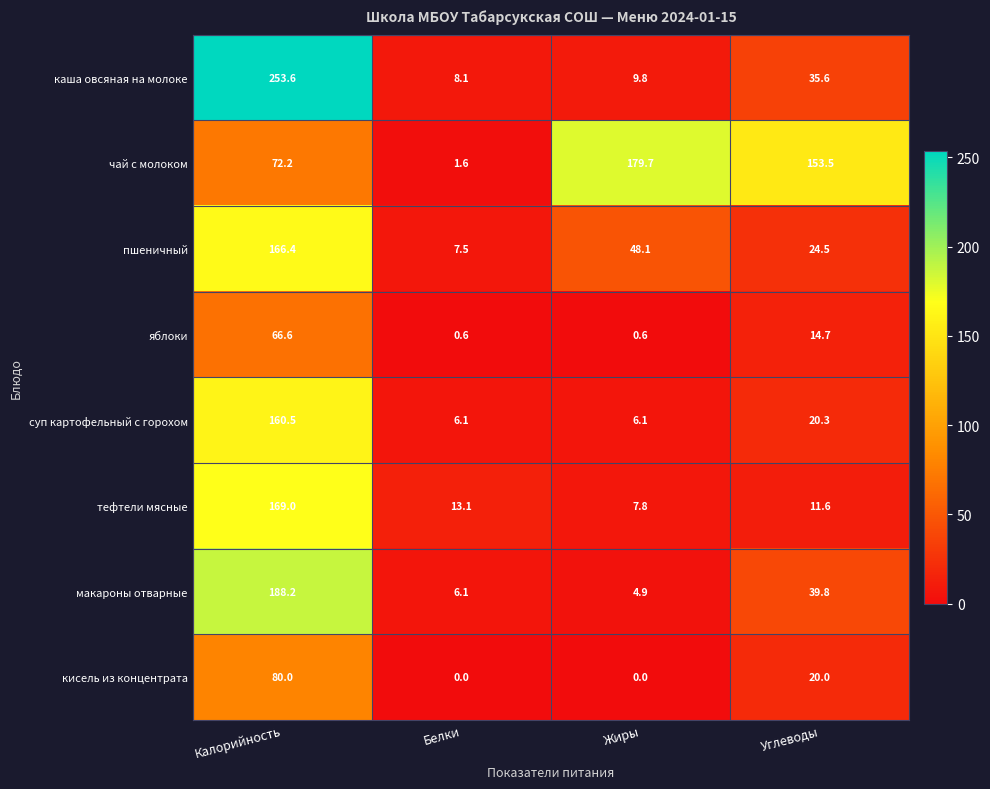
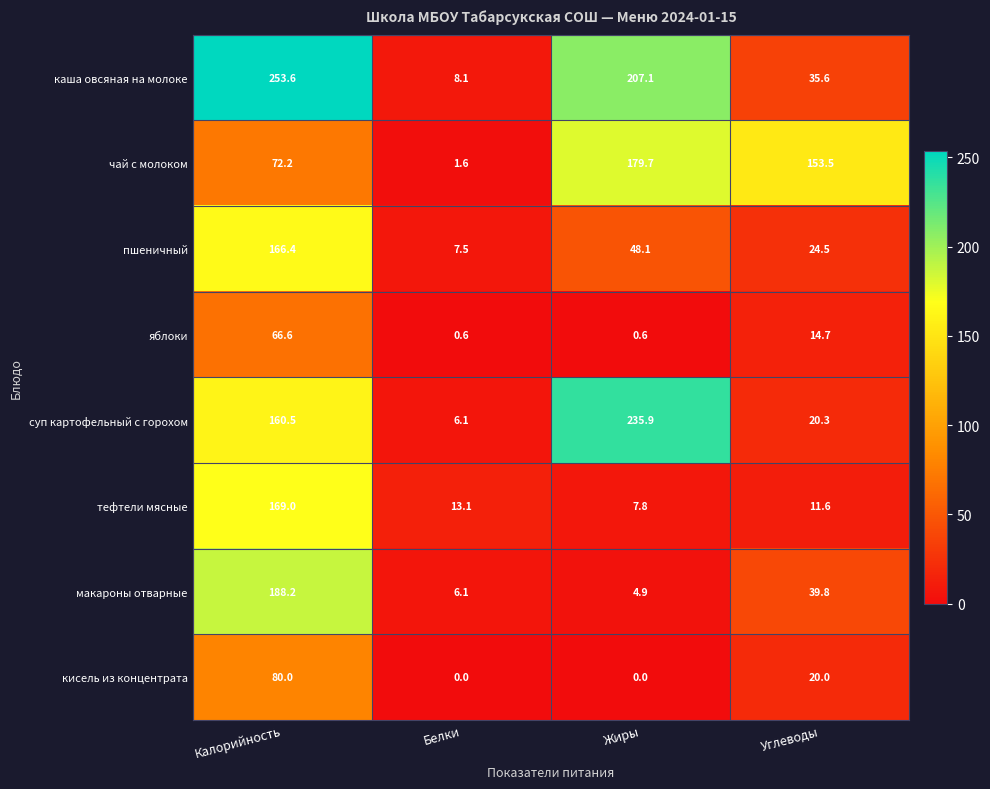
  {
    "каша овсяная на молоке": {
      "Калорийность": 253.6,
      "Белки": 8.1,
-     "Жиры": 9.8,
+     "Жиры": 207.1,
      "Углеводы": 35.6
    },
    "чай с молоком": {
      "Калорийность": 72.2,
      "Белки": 1.6,
      "Жиры": 179.7,
      "Углеводы": 153.5
    },
    "пшеничный": {
      "Калорийность": 166.4,
      "Белки": 7.5,
      "Жиры": 48.1,
      "Углеводы": 24.5
    },
    "яблоки": {
      "Калорийность": 66.6,
      "Белки": 0.6,
      "Жиры": 0.6,
      "Углеводы": 14.7
    },
    "суп картофельный с горохом": {
      "Калорийность": 160.5,
      "Белки": 6.1,
-     "Жиры": 6.1,
+     "Жиры": 235.9,
      "Углеводы": 20.3
    },
    "тефтели мясные": {
      "Калорийность": 169.0,
      "Белки": 13.1,
      "Жиры": 7.8,
      "Углеводы": 11.6
    },
    "макароны отварные": {
      "Калорийность": 188.2,
      "Белки": 6.1,
      "Жиры": 4.9,
      "Углеводы": 39.8
    },
    "кисель из концентрата": {
      "Калорийность": 80.0,
      "Белки": 0.0,
      "Жиры": 0.0,
      "Углеводы": 20.0
    }
  }
